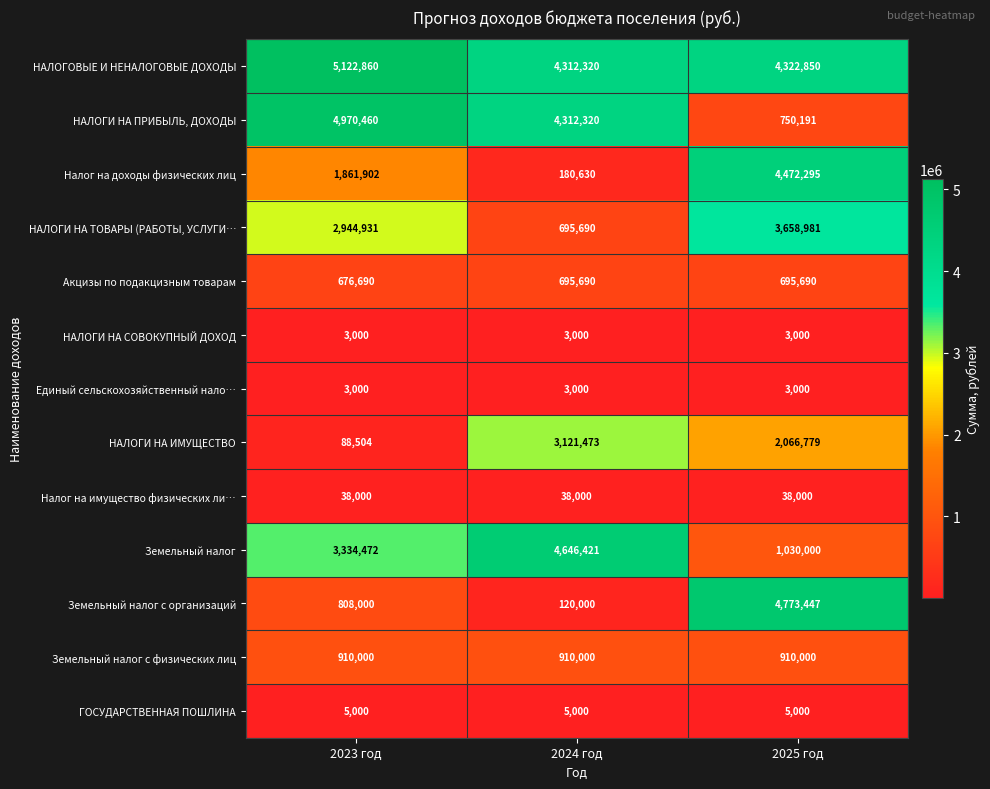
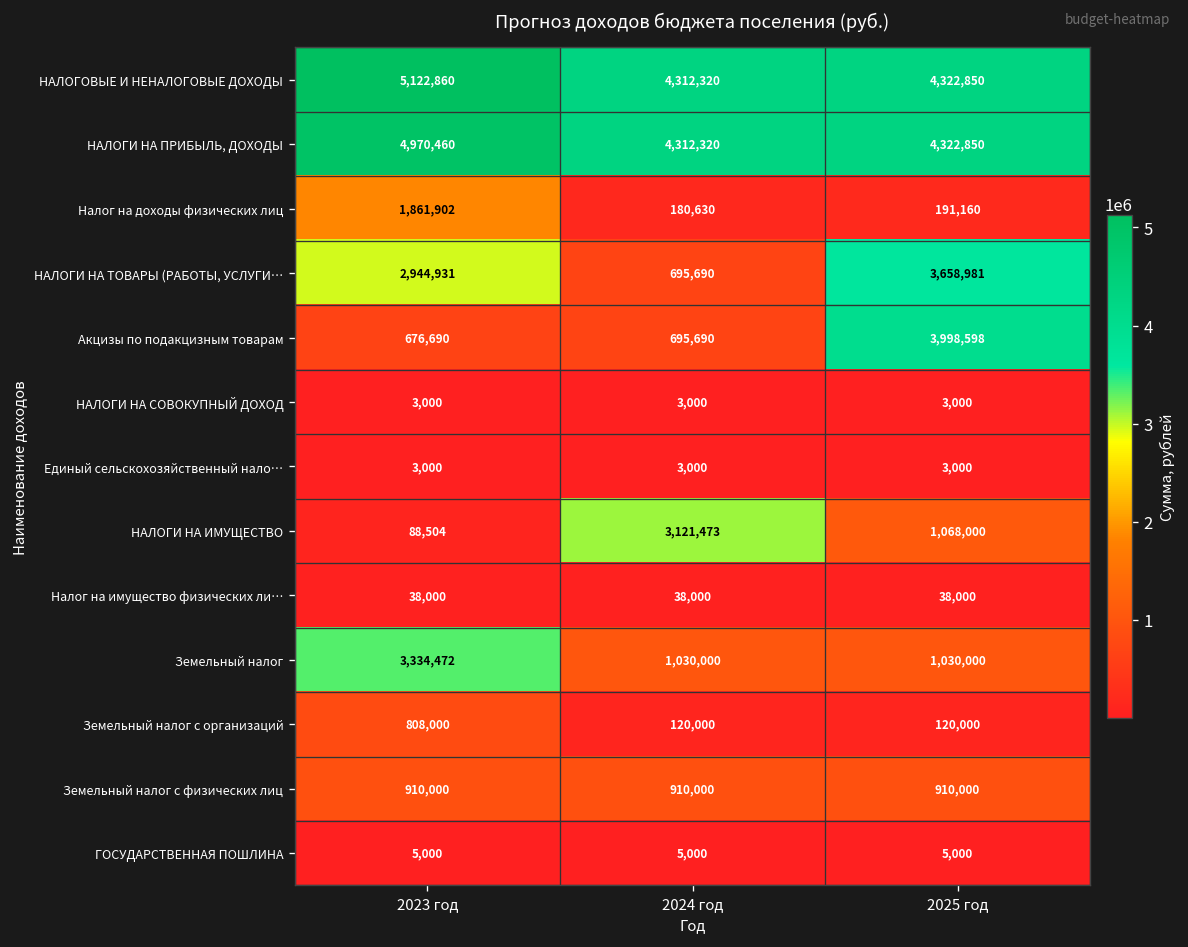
  {
    "НАЛОГОВЫЕ И НЕНАЛОГОВЫЕ ДОХОДЫ": {
      "2023 год": "5,122,860",
      "2024 год": "4,312,320",
      "2025 год": "4,322,850"
    },
    "НАЛОГИ НА ПРИБЫЛЬ, ДОХОДЫ": {
      "2023 год": "4,970,460",
      "2024 год": "4,312,320",
-     "2025 год": "750,191"
+     "2025 год": "4,322,850"
    },
    "Налог на доходы физических лиц": {
      "2023 год": "1,861,902",
      "2024 год": "180,630",
-     "2025 год": "4,472,295"
+     "2025 год": "191,160"
    },
    "НАЛОГИ НА ТОВАРЫ (РАБОТЫ, УСЛУГИ…": {
      "2023 год": "2,944,931",
      "2024 год": "695,690",
      "2025 год": "3,658,981"
    },
    "Акцизы по подакцизным товарам": {
      "2023 год": "676,690",
      "2024 год": "695,690",
-     "2025 год": "695,690"
+     "2025 год": "3,998,598"
    },
    "НАЛОГИ НА СОВОКУПНЫЙ ДОХОД": {
      "2023 год": "3,000",
      "2024 год": "3,000",
      "2025 год": "3,000"
    },
    "Единый сельскохозяйственный нало…": {
      "2023 год": "3,000",
      "2024 год": "3,000",
      "2025 год": "3,000"
    },
    "НАЛОГИ НА ИМУЩЕСТВО": {
      "2023 год": "88,504",
      "2024 год": "3,121,473",
-     "2025 год": "2,066,779"
+     "2025 год": "1,068,000"
    },
    "Налог на имущество физических ли…": {
      "2023 год": "38,000",
      "2024 год": "38,000",
      "2025 год": "38,000"
    },
    "Земельный налог": {
      "2023 год": "3,334,472",
-     "2024 год": "4,646,421",
+     "2024 год": "1,030,000",
      "2025 год": "1,030,000"
    },
    "Земельный налог с организаций": {
      "2023 год": "808,000",
      "2024 год": "120,000",
-     "2025 год": "4,773,447"
+     "2025 год": "120,000"
    },
    "Земельный налог с физических лиц": {
      "2023 год": "910,000",
      "2024 год": "910,000",
      "2025 год": "910,000"
    },
    "ГОСУДАРСТВЕННАЯ ПОШЛИНА": {
      "2023 год": "5,000",
      "2024 год": "5,000",
      "2025 год": "5,000"
    }
  }
